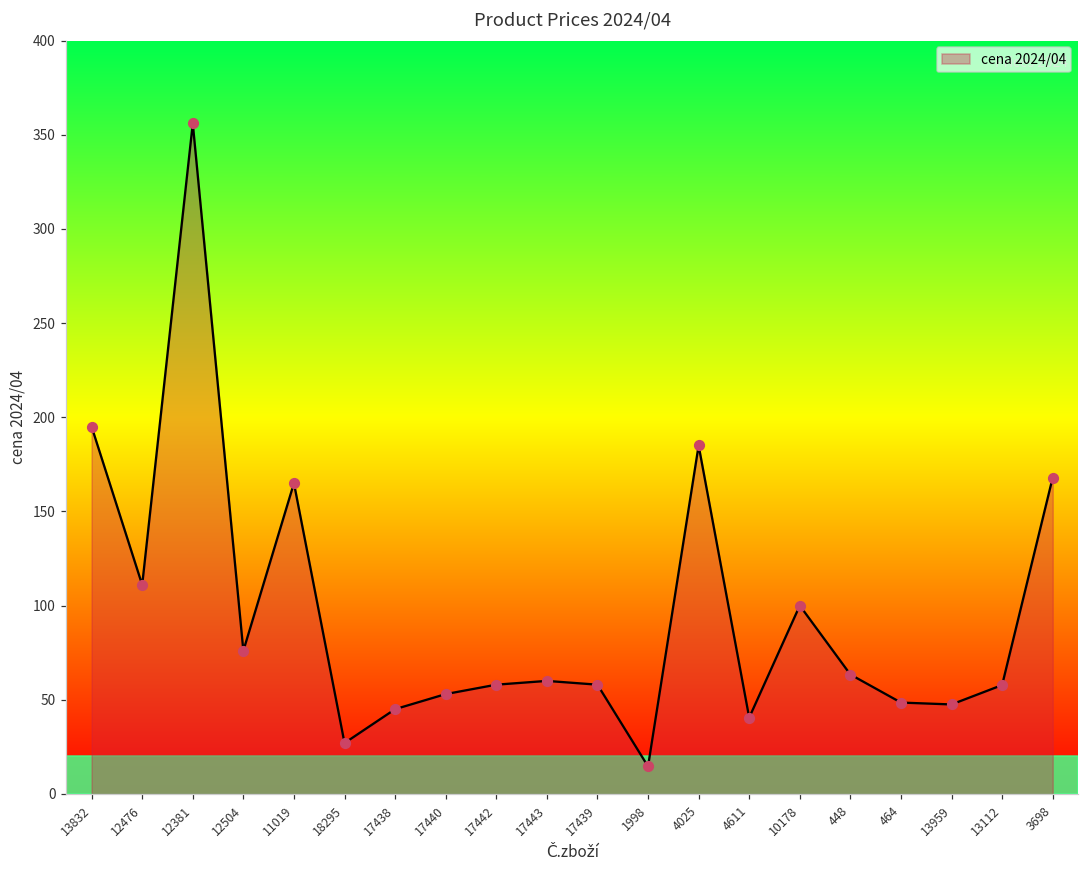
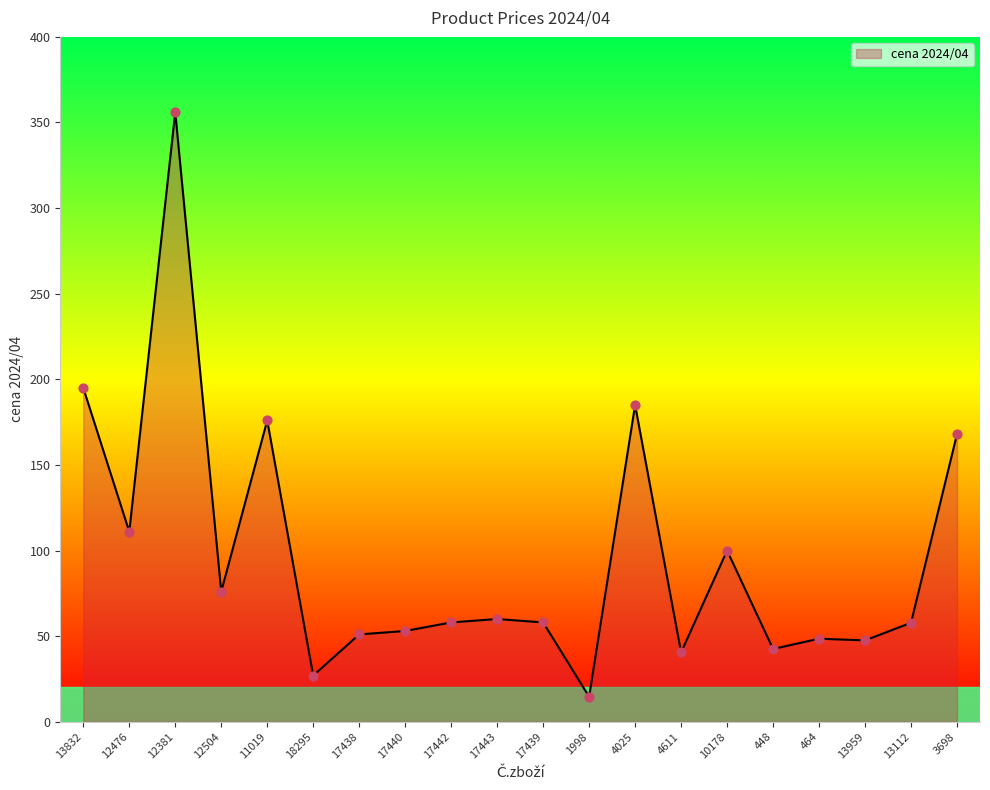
  {
    "13832": 195,
    "12476": 111,
    "12381": 356,
    "12504": 76,
-   "11019": 165,
+   "11019": 176,
    "18295": 27,
-   "17438": 45,
+   "17438": 51,
    "17440": 53,
    "17442": 58,
    "17443": 60,
    "17439": 58,
    "4025": 185,
    "4611": 41,
    "10178": 100,
-   "448": 63,
+   "448": 43,
    "464": 49,
    "13959": 48,
    "13112": 58,
    "3698": 168
  }
